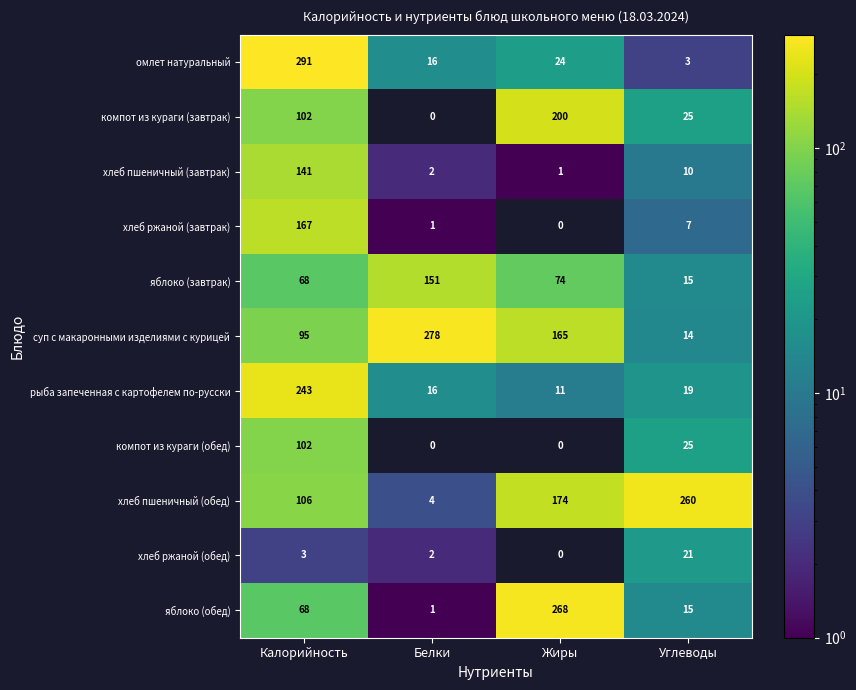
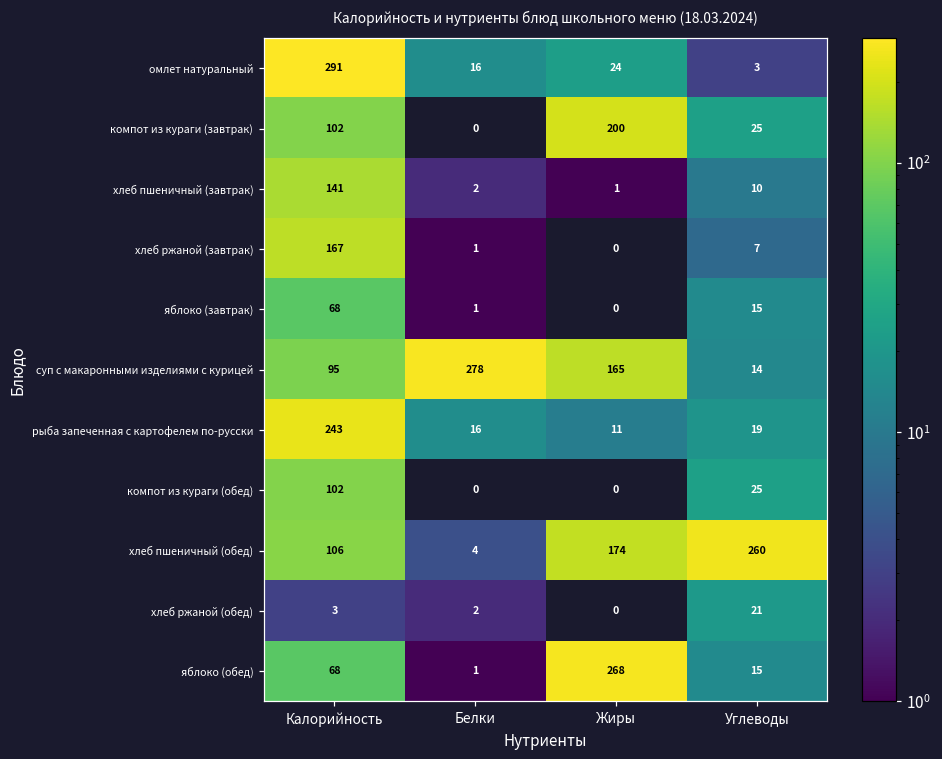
  {
    "омлет натуральный": {
      "Калорийность": 291,
      "Белки": 16,
      "Жиры": 24,
      "Углеводы": 3
    },
    "компот из кураги (завтрак)": {
      "Калорийность": 102,
      "Белки": 0,
      "Жиры": 200,
      "Углеводы": 25
    },
    "хлеб пшеничный (завтрак)": {
      "Калорийность": 141,
      "Белки": 2,
      "Жиры": 1,
      "Углеводы": 10
    },
    "хлеб ржаной (завтрак)": {
      "Калорийность": 167,
      "Белки": 1,
      "Жиры": 0,
      "Углеводы": 7
    },
    "яблоко (завтрак)": {
      "Калорийность": 68,
-     "Белки": 151,
-     "Жиры": 74,
+     "Белки": 1,
+     "Жиры": 0,
      "Углеводы": 15
    },
    "суп с макаронными изделиями с курицей": {
      "Калорийность": 95,
      "Белки": 278,
      "Жиры": 165,
      "Углеводы": 14
    },
    "рыба запеченная с картофелем по-русски": {
      "Калорийность": 243,
      "Белки": 16,
      "Жиры": 11,
      "Углеводы": 19
    },
    "компот из кураги (обед)": {
      "Калорийность": 102,
      "Белки": 0,
      "Жиры": 0,
      "Углеводы": 25
    },
    "хлеб пшеничный (обед)": {
      "Калорийность": 106,
      "Белки": 4,
      "Жиры": 174,
      "Углеводы": 260
    },
    "хлеб ржаной (обед)": {
      "Калорийность": 3,
      "Белки": 2,
      "Жиры": 0,
      "Углеводы": 21
    },
    "яблоко (обед)": {
      "Калорийность": 68,
      "Белки": 1,
      "Жиры": 268,
      "Углеводы": 15
    }
  }
